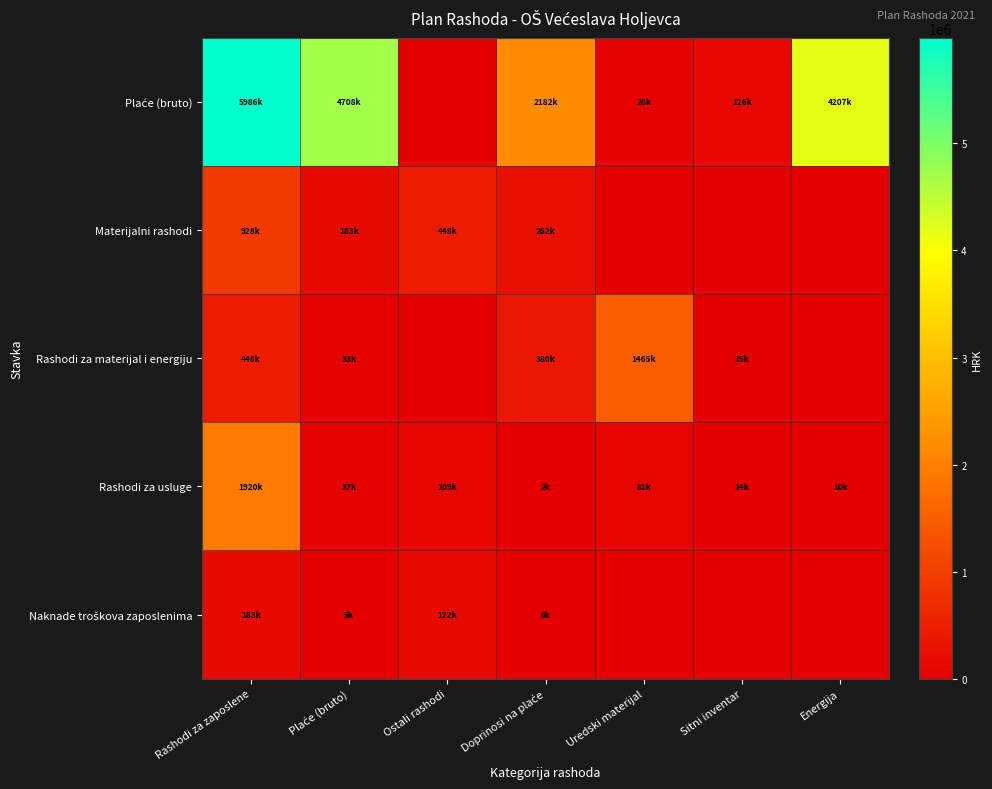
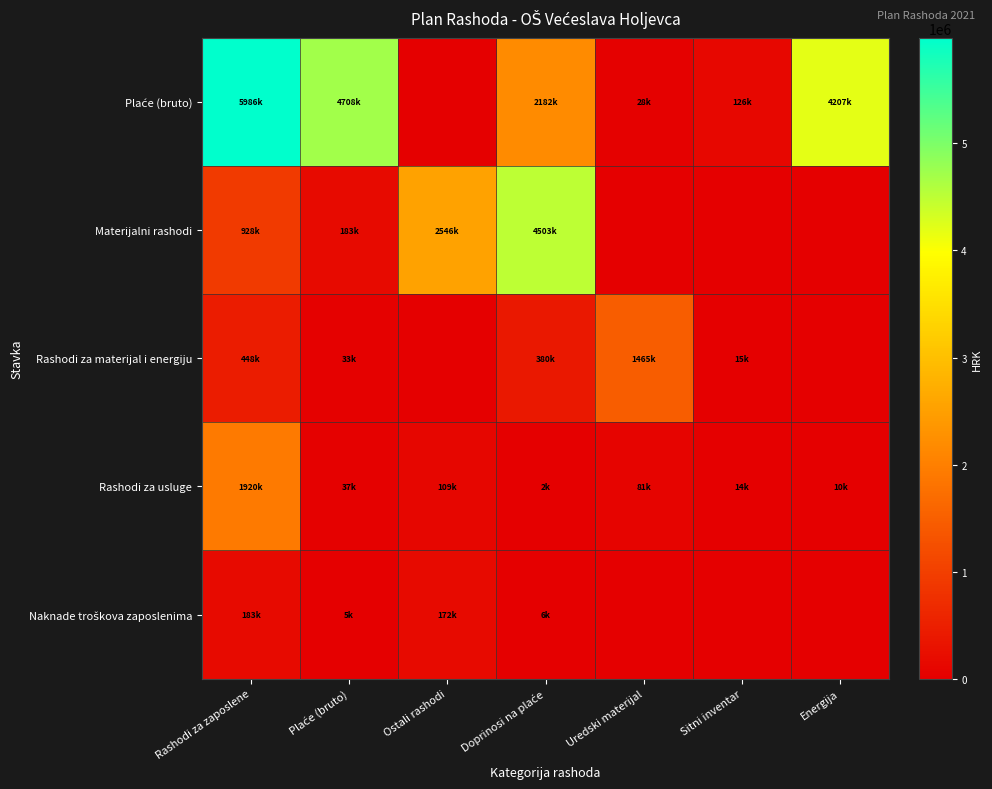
  {
    "Plaće (bruto)": {
      "Rashodi za zaposlene": "5986k",
      "Plaće (bruto)": "4708k",
      "Doprinosi na plaće": "2182k",
      "Uredski materijal": "28k",
      "Sitni inventar": "126k",
      "Energija": "4207k"
    },
    "Materijalni rashodi": {
      "Rashodi za zaposlene": "928k",
      "Plaće (bruto)": "183k",
-     "Ostali rashodi": "448k",
-     "Doprinosi na plaće": "262k"
+     "Ostali rashodi": "2546k",
+     "Doprinosi na plaće": "4503k"
    },
    "Rashodi za materijal i energiju": {
      "Rashodi za zaposlene": "448k",
      "Plaće (bruto)": "33k",
      "Doprinosi na plaće": "380k",
      "Uredski materijal": "1465k",
      "Sitni inventar": "15k"
    },
    "Rashodi za usluge": {
      "Rashodi za zaposlene": "1920k",
      "Plaće (bruto)": "37k",
      "Ostali rashodi": "109k",
      "Doprinosi na plaće": "2k",
      "Uredski materijal": "81k",
      "Sitni inventar": "14k",
      "Energija": "10k"
    },
    "Naknade troškova zaposlenima": {
      "Rashodi za zaposlene": "183k",
      "Plaće (bruto)": "5k",
      "Ostali rashodi": "172k",
      "Doprinosi na plaće": "6k"
    }
  }
